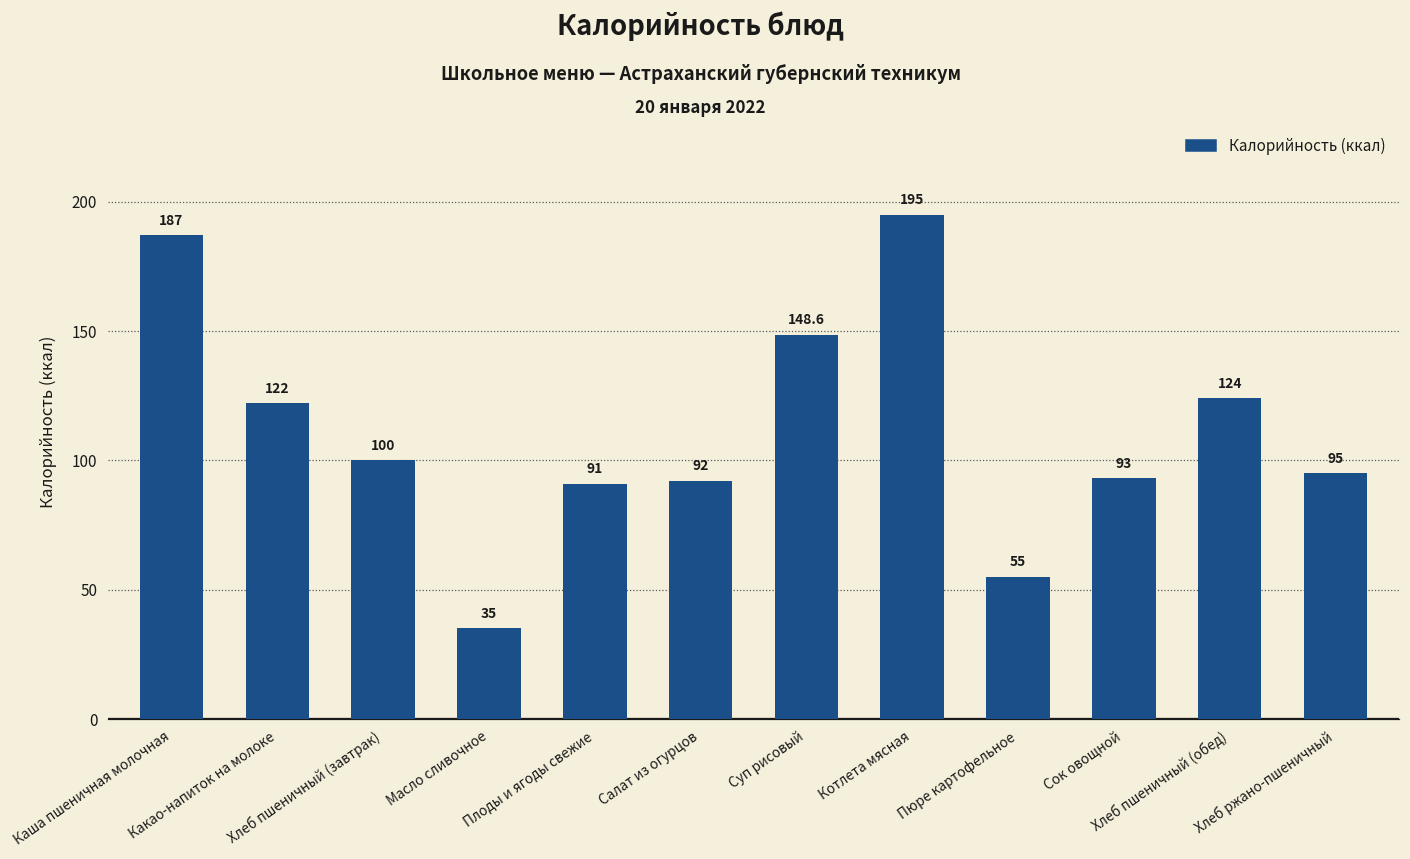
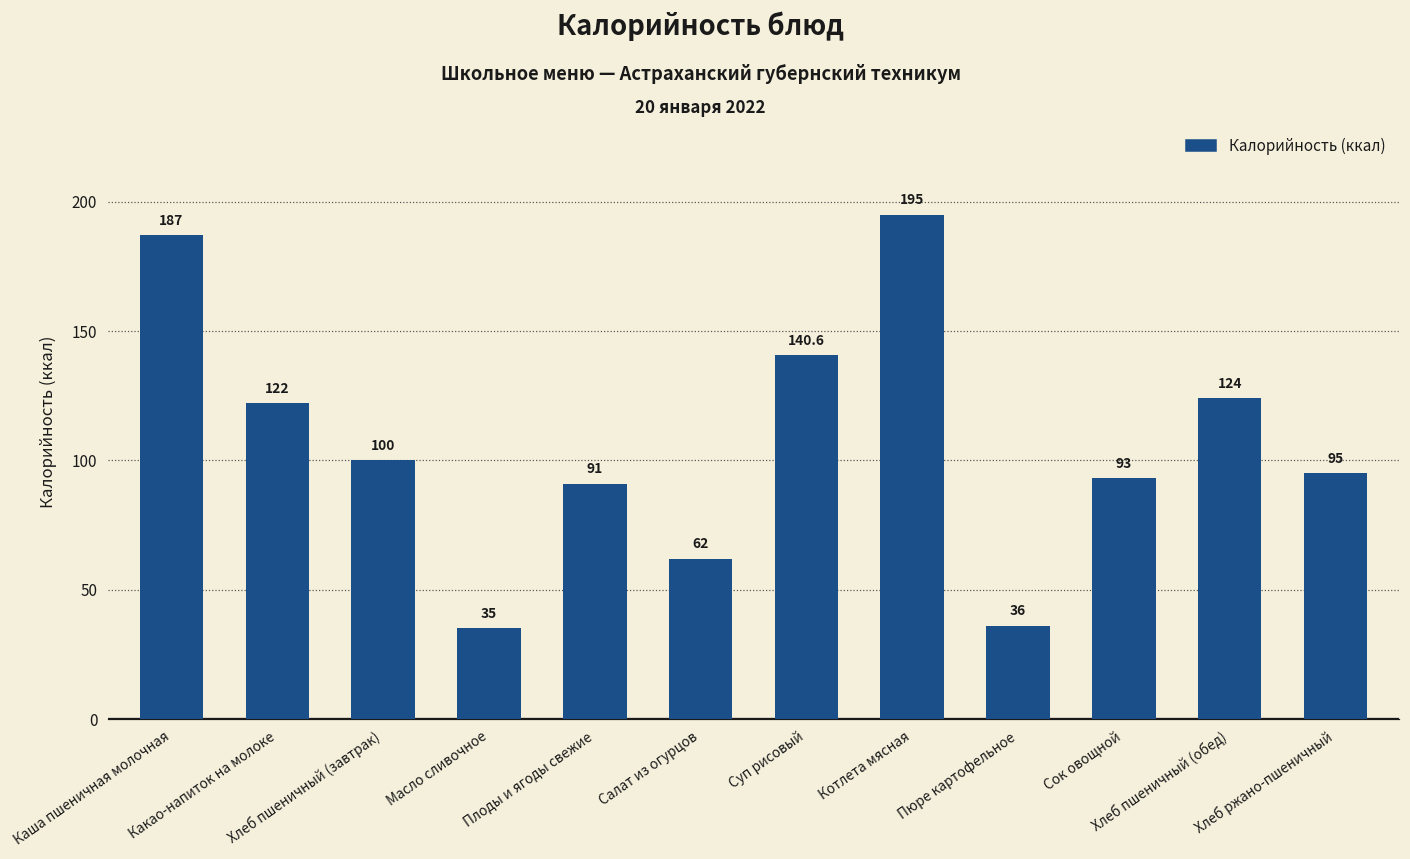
  {
    "Каша пшеничная молочная": 187,
    "Какао-напиток на молоке": 122,
    "Хлеб пшеничный (завтрак)": 100,
    "Масло сливочное": 35,
    "Плоды и ягоды свежие": 91,
-   "Салат из огурцов": 92,
-   "Суп рисовый": 148.6,
+   "Салат из огурцов": 62,
+   "Суп рисовый": 140.6,
    "Котлета мясная": 195,
-   "Пюре картофельное": 55,
+   "Пюре картофельное": 36,
    "Сок овощной": 93,
    "Хлеб пшеничный (обед)": 124,
    "Хлеб ржано-пшеничный": 95
  }
